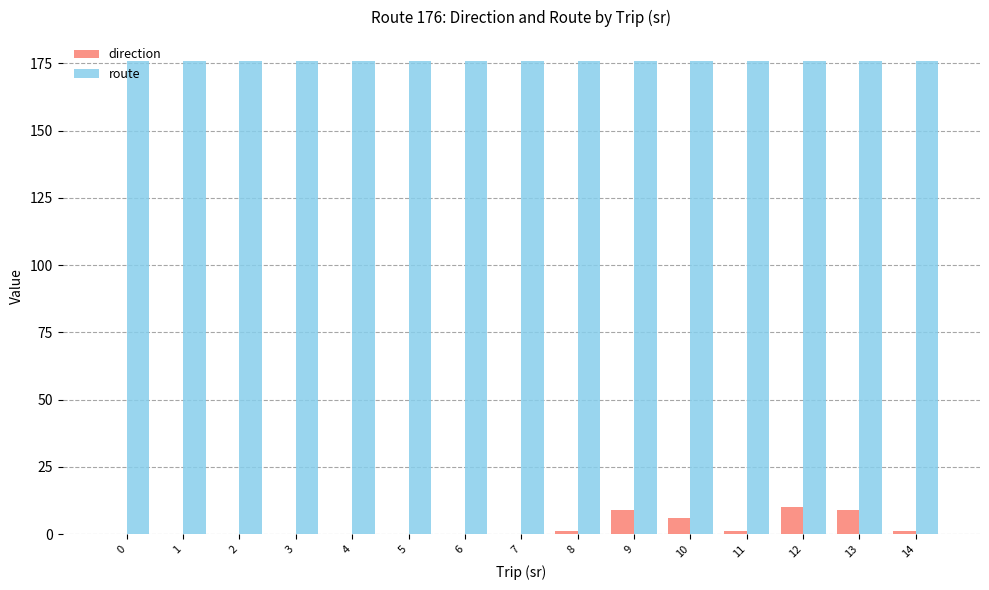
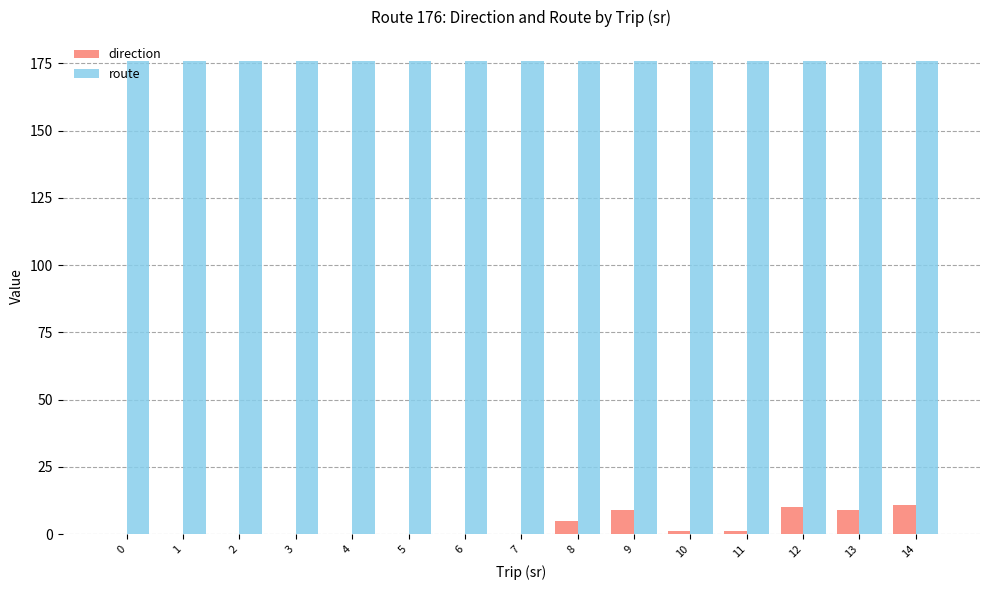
  {
    "direction": {
      "0": 0,
      "1": 0,
      "2": 0,
      "3": 0,
      "4": 0,
      "5": 0,
      "6": 0,
      "7": 0,
-     "8": 1,
+     "8": 5,
      "9": 9,
-     "10": 6,
+     "10": 1,
      "11": 1,
      "12": 10,
      "13": 9,
-     "14": 1
+     "14": 11
    },
    "route": {
      "0": 176,
      "1": 176,
      "2": 176,
      "3": 176,
      "4": 176,
      "5": 176,
      "6": 176,
      "7": 176,
      "8": 176,
      "9": 176,
      "10": 176,
      "11": 176,
      "12": 176,
      "13": 176,
      "14": 176
    }
  }
